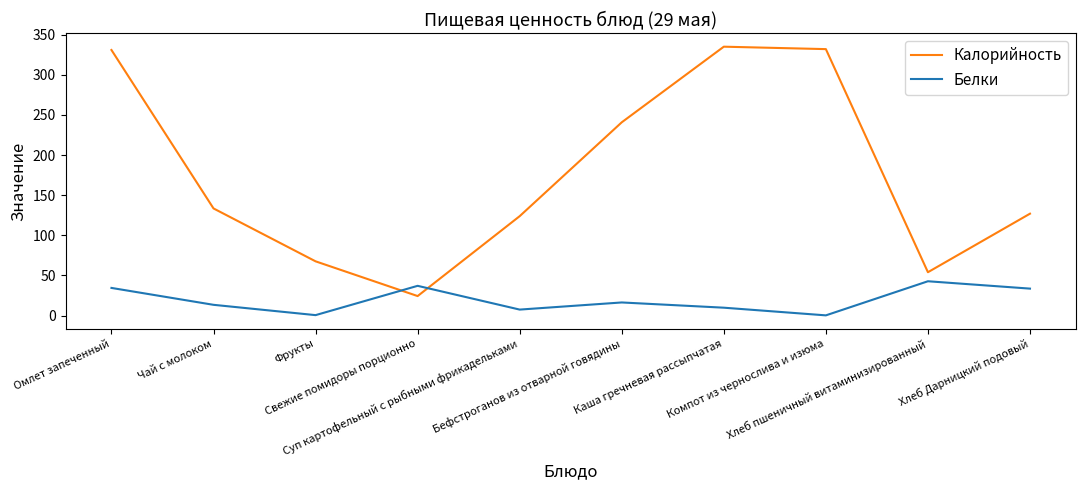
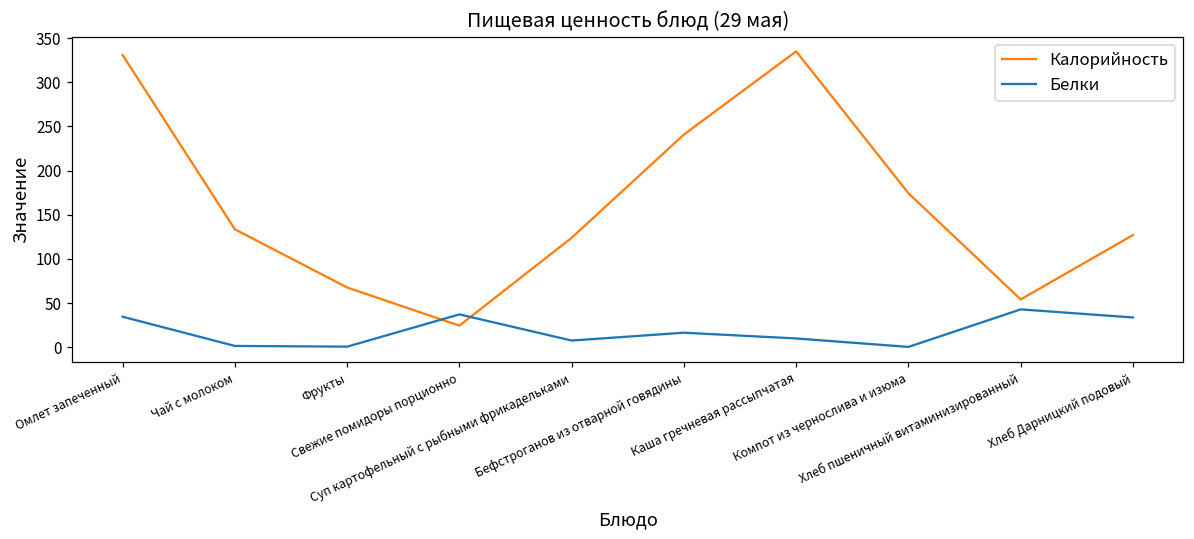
  {
    "Калорийность": {
      "Омлет запеченный": 330,
      "Чай с молоком": 130,
      "Фрукты": 70,
      "Свежие помидоры порционно": 20,
      "Суп картофельный с рыбными фрикадельками": 120,
      "Бефстроганов из отварной говядины": 240,
      "Каша гречневая рассыпчатая": 330,
-     "Компот из чернослива и изюма": 330,
+     "Компот из чернослива и изюма": 170,
      "Хлеб пшеничный витаминизированный": 50,
      "Хлеб Дарницкий подовый": 130
    },
    "Белки": {
      "Омлет запеченный": 30,
-     "Чай с молоком": 10,
+     "Чай с молоком": 0,
      "Фрукты": 0,
      "Свежие помидоры порционно": 40,
      "Суп картофельный с рыбными фрикадельками": 10,
      "Бефстроганов из отварной говядины": 20,
      "Каша гречневая рассыпчатая": 10,
      "Компот из чернослива и изюма": 0,
      "Хлеб пшеничный витаминизированный": 40,
      "Хлеб Дарницкий подовый": 30
    }
  }
